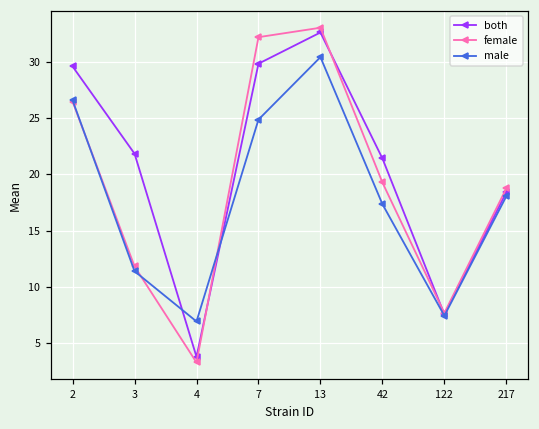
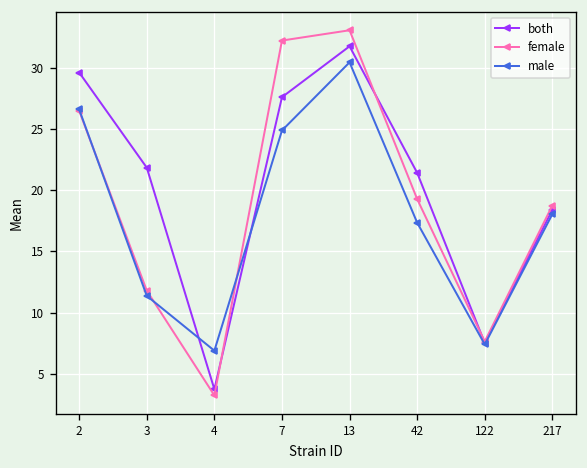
  {
    "both": {
      "2": 29.6,
      "3": 21.8,
      "4": 3.8,
-     "7": 29.9,
-     "13": 32.6,
+     "7": 27.6,
+     "13": 31.7,
      "42": 21.4,
      "217": 18.4
    },
    "female": {
      "3": 11.8,
      "4": 3.3,
      "7": 32.2,
      "13": 33.1,
      "42": 19.3,
      "217": 18.8
    },
    "male": {
      "3": 11.4,
      "4": 6.9,
      "7": 24.9,
      "13": 30.4,
      "42": 17.4,
      "217": 18.0
    }
  }
